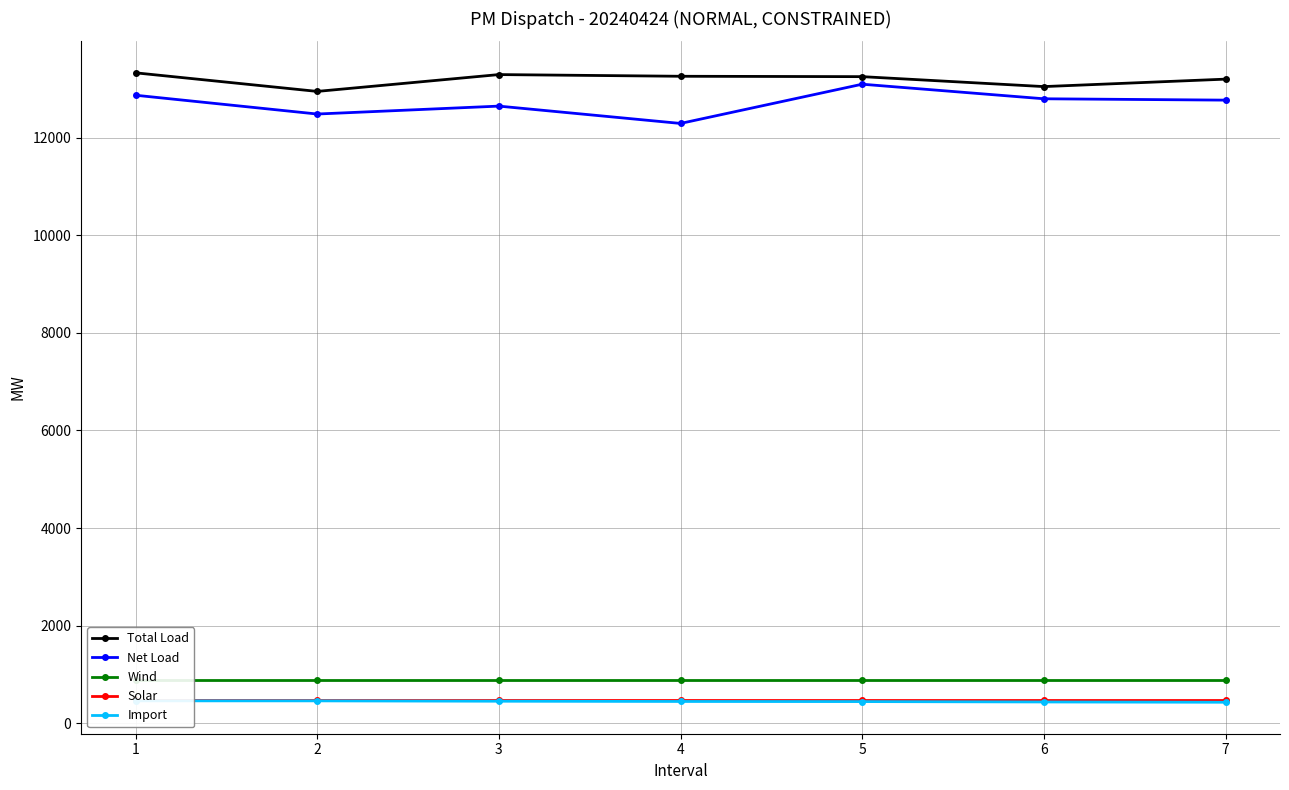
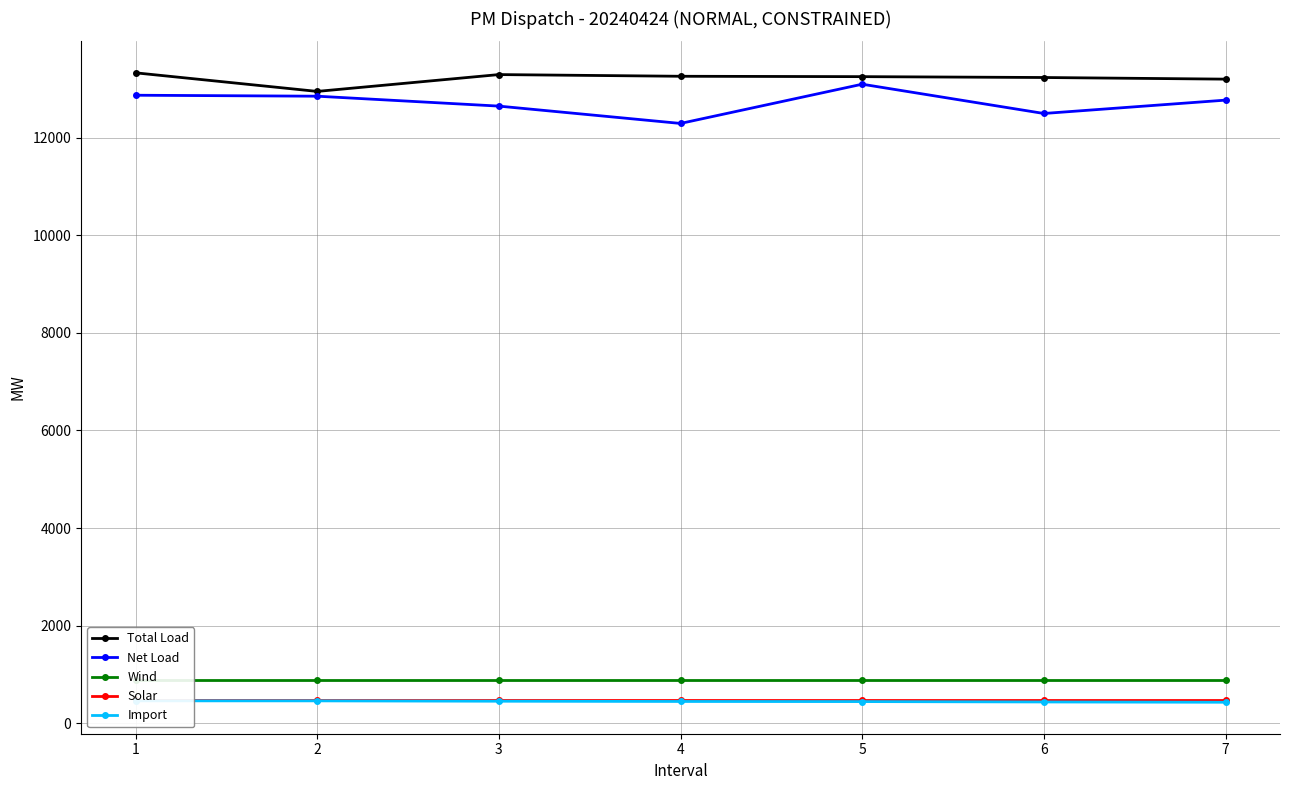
  {
    "Total Load": {
      "1": 13300,
      "2": 12900,
      "3": 13300,
      "4": 13300,
      "5": 13300,
-     "6": 13000,
+     "6": 13200,
      "7": 13200
    },
    "Net Load": {
      "1": 12900,
-     "2": 12500,
+     "2": 12900,
      "3": 12600,
      "4": 12300,
      "5": 13100,
-     "6": 12800,
+     "6": 12500,
      "7": 12800
    },
    "Wind": {
      "2": 900,
      "3": 900,
      "4": 900,
      "5": 900,
      "6": 900,
      "7": 900
    },
    "Solar": {
      "7": 500
    },
    "Import": {
      "7": 400
    }
  }
